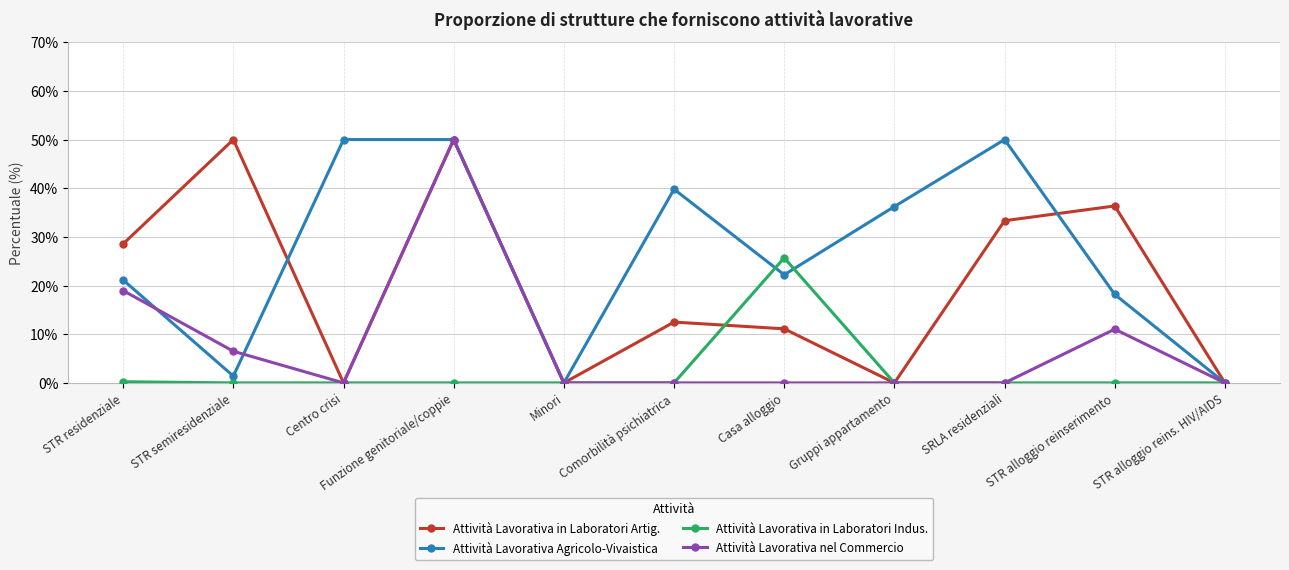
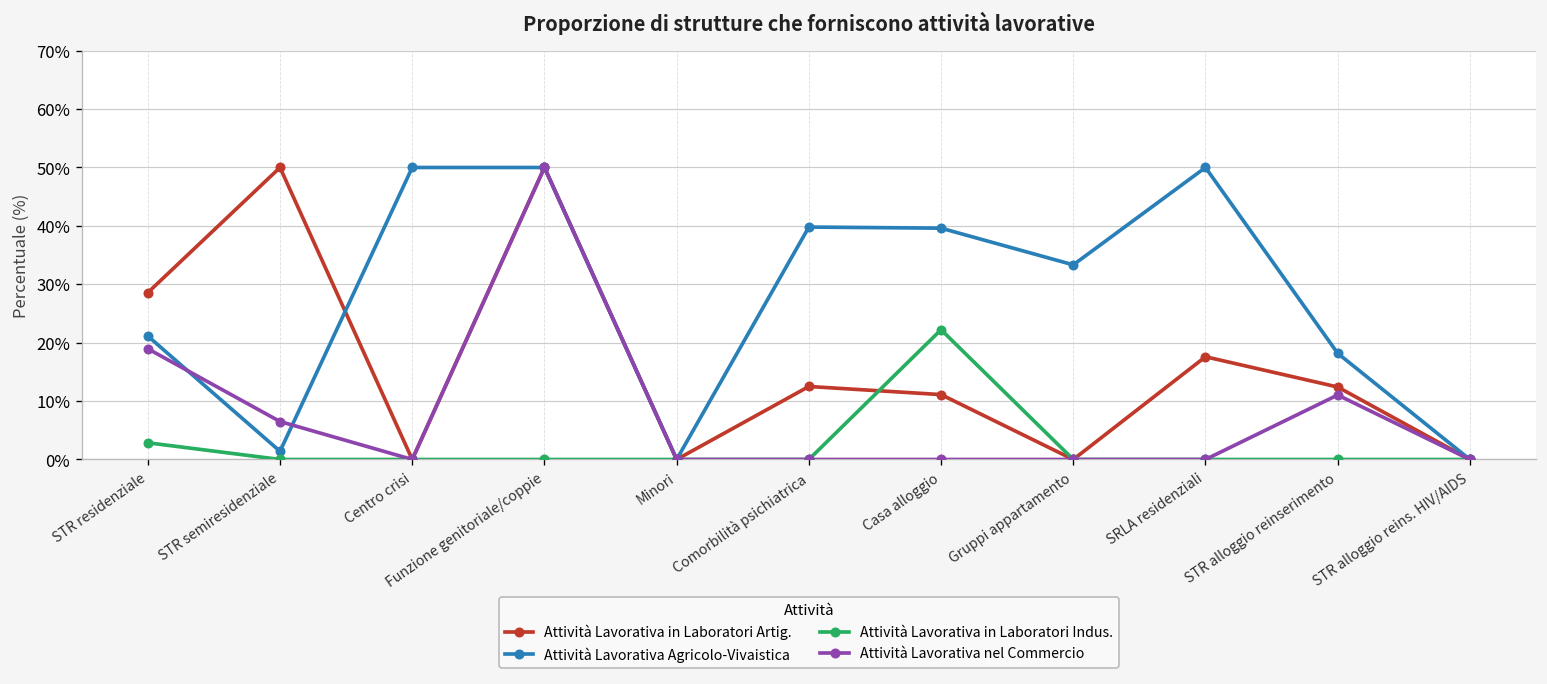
  {
    "Attività Lavorativa in Laboratori Artig.": {
      "STR residenziale": "29%",
      "STR semiresidenziale": "50%",
      "Comorbilità psichiatrica": "13%",
      "Casa alloggio": "11%",
-     "SRLA residenziali": "33%",
-     "STR alloggio reinserimento": "36%"
+     "SRLA residenziali": "18%",
+     "STR alloggio reinserimento": "12%"
    },
    "Attività Lavorativa Agricolo-Vivaistica": {
      "STR residenziale": "21%",
      "STR semiresidenziale": "1%",
      "Centro crisi": "50%",
      "Comorbilità psichiatrica": "40%",
-     "Casa alloggio": "22%",
-     "Gruppi appartamento": "36%",
+     "Casa alloggio": "40%",
+     "Gruppi appartamento": "33%",
      "SRLA residenziali": "50%",
      "STR alloggio reinserimento": "18%"
    },
    "Attività Lavorativa in Laboratori Indus.": {
-     "STR residenziale": "0%",
+     "STR residenziale": "3%",
      "STR semiresidenziale": "0%",
      "Funzione genitoriale/coppie": "0%",
-     "Casa alloggio": "26%",
+     "Casa alloggio": "22%",
      "STR alloggio reinserimento": "0%"
    },
    "Attività Lavorativa nel Commercio": {
      "STR residenziale": "19%",
      "STR semiresidenziale": "7%",
      "Casa alloggio": "0%",
      "STR alloggio reinserimento": "11%"
    }
  }
